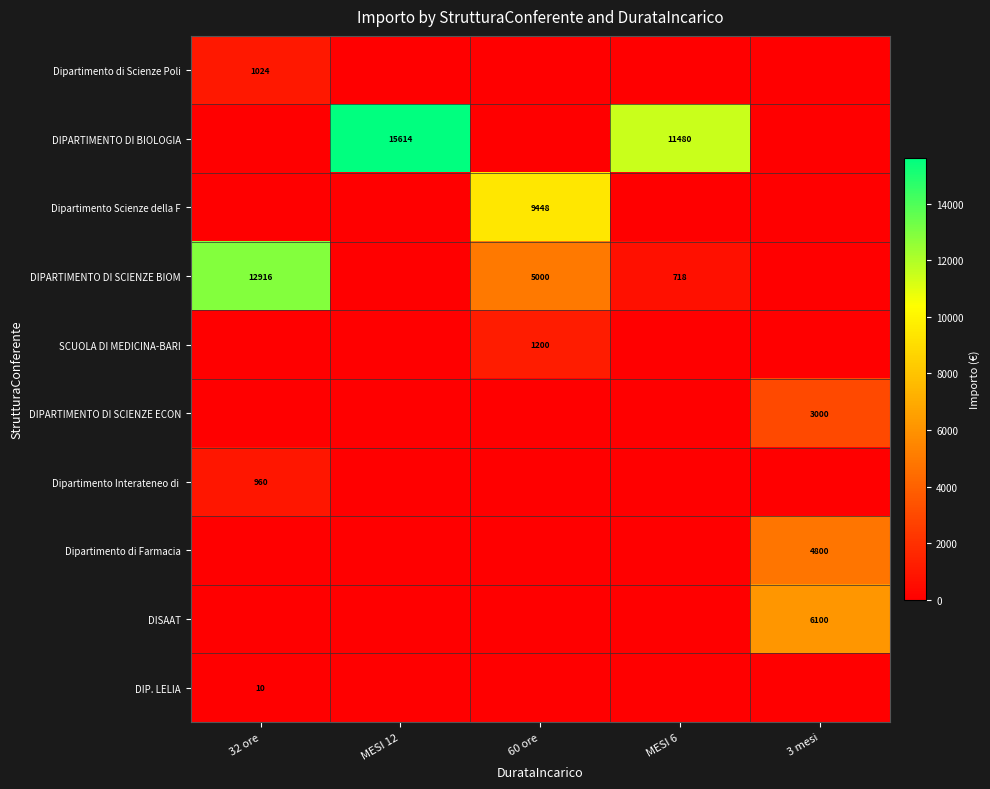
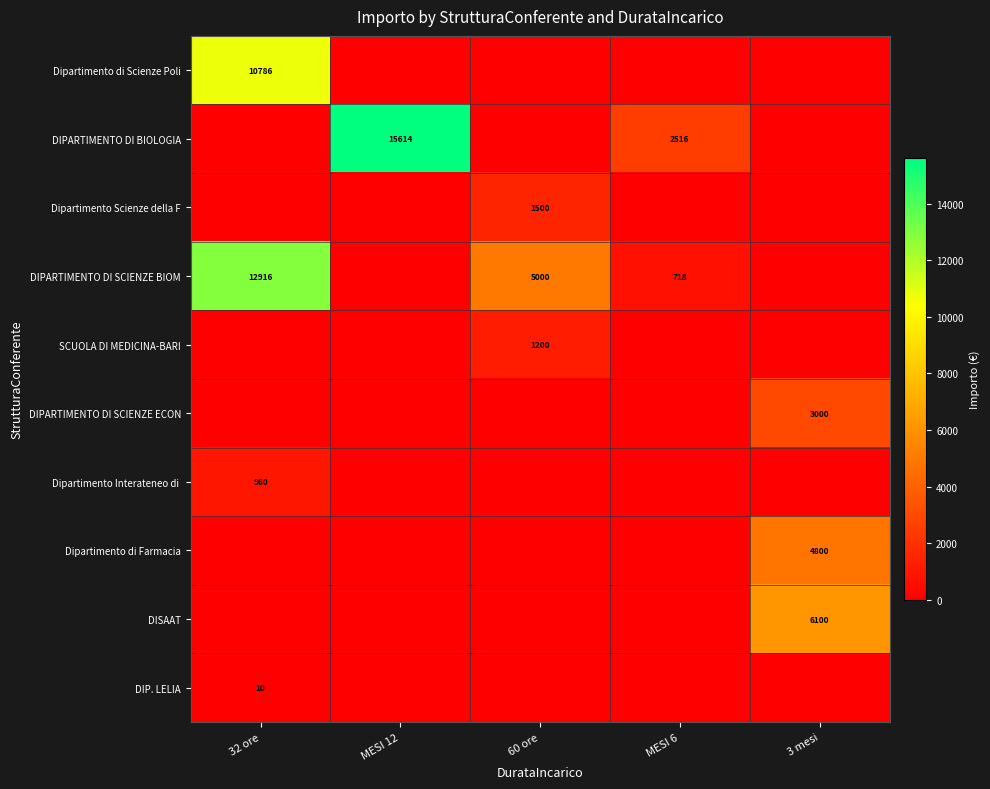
  {
    "Dipartimento di Scienze Poli": {
-     "32 ore": 1024
+     "32 ore": 10786
    },
    "DIPARTIMENTO DI BIOLOGIA": {
      "MESI 12": 15614,
-     "MESI 6": 11480
+     "MESI 6": 2516
    },
    "Dipartimento Scienze della F": {
-     "60 ore": 9448
+     "60 ore": 1500
    },
    "DIPARTIMENTO DI SCIENZE BIOM": {
      "32 ore": 12916,
      "60 ore": 5000,
      "MESI 6": 718
    },
    "SCUOLA DI MEDICINA-BARI": {
      "60 ore": 1200
    },
    "DIPARTIMENTO DI SCIENZE ECON": {
      "3 mesi": 3000
    },
    "Dipartimento Interateneo di": {
      "32 ore": 960
    },
    "Dipartimento di Farmacia": {
      "3 mesi": 4800
    },
    "DISAAT": {
      "3 mesi": 6100
    },
    "DIP. LELIA": {
      "32 ore": 10
    }
  }
